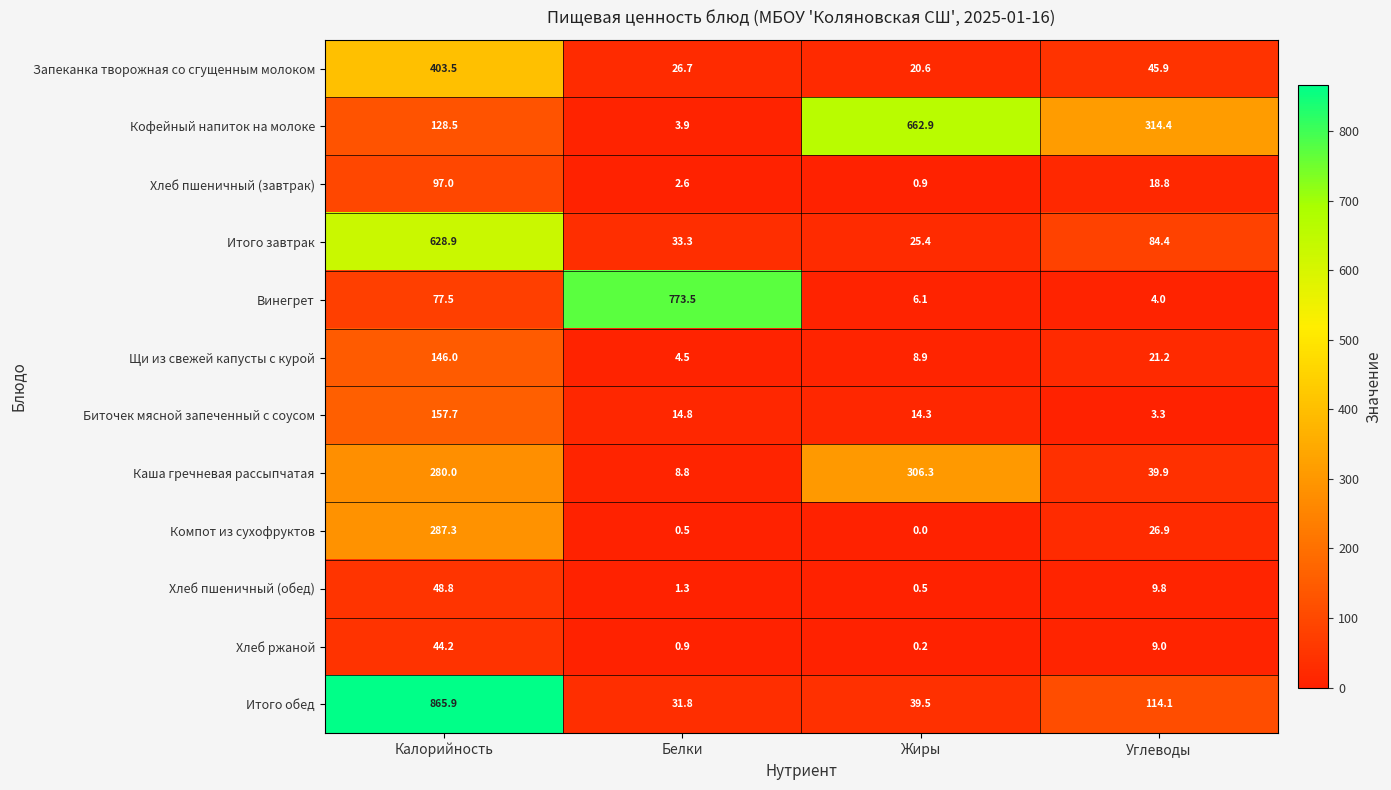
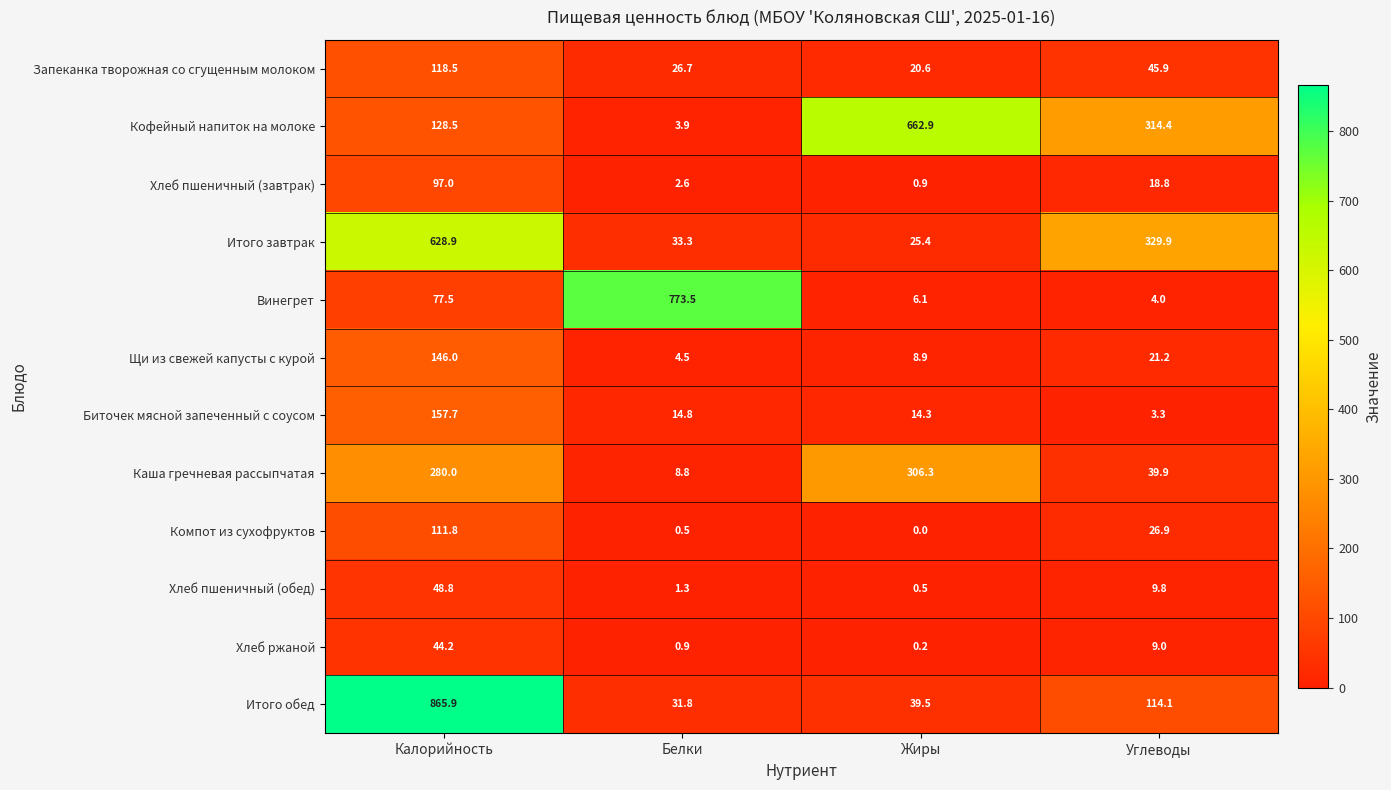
  {
    "Запеканка творожная со сгущенным молоком": {
-     "Калорийность": 403.5,
+     "Калорийность": 118.5,
      "Белки": 26.7,
      "Жиры": 20.6,
      "Углеводы": 45.9
    },
    "Кофейный напиток на молоке": {
      "Калорийность": 128.5,
      "Белки": 3.9,
      "Жиры": 662.9,
      "Углеводы": 314.4
    },
    "Хлеб пшеничный (завтрак)": {
      "Калорийность": 97.0,
      "Белки": 2.6,
      "Жиры": 0.9,
      "Углеводы": 18.8
    },
    "Итого завтрак": {
      "Калорийность": 628.9,
      "Белки": 33.3,
      "Жиры": 25.4,
-     "Углеводы": 84.4
+     "Углеводы": 329.9
    },
    "Винегрет": {
      "Калорийность": 77.5,
      "Белки": 773.5,
      "Жиры": 6.1,
      "Углеводы": 4.0
    },
    "Щи из свежей капусты с курой": {
      "Калорийность": 146.0,
      "Белки": 4.5,
      "Жиры": 8.9,
      "Углеводы": 21.2
    },
    "Биточек мясной запеченный с соусом": {
      "Калорийность": 157.7,
      "Белки": 14.8,
      "Жиры": 14.3,
      "Углеводы": 3.3
    },
    "Каша гречневая рассыпчатая": {
      "Калорийность": 280.0,
      "Белки": 8.8,
      "Жиры": 306.3,
      "Углеводы": 39.9
    },
    "Компот из сухофруктов": {
-     "Калорийность": 287.3,
+     "Калорийность": 111.8,
      "Белки": 0.5,
      "Жиры": 0.0,
      "Углеводы": 26.9
    },
    "Хлеб пшеничный (обед)": {
      "Калорийность": 48.8,
      "Белки": 1.3,
      "Жиры": 0.5,
      "Углеводы": 9.8
    },
    "Хлеб ржаной": {
      "Калорийность": 44.2,
      "Белки": 0.9,
      "Жиры": 0.2,
      "Углеводы": 9.0
    },
    "Итого обед": {
      "Калорийность": 865.9,
      "Белки": 31.8,
      "Жиры": 39.5,
      "Углеводы": 114.1
    }
  }
